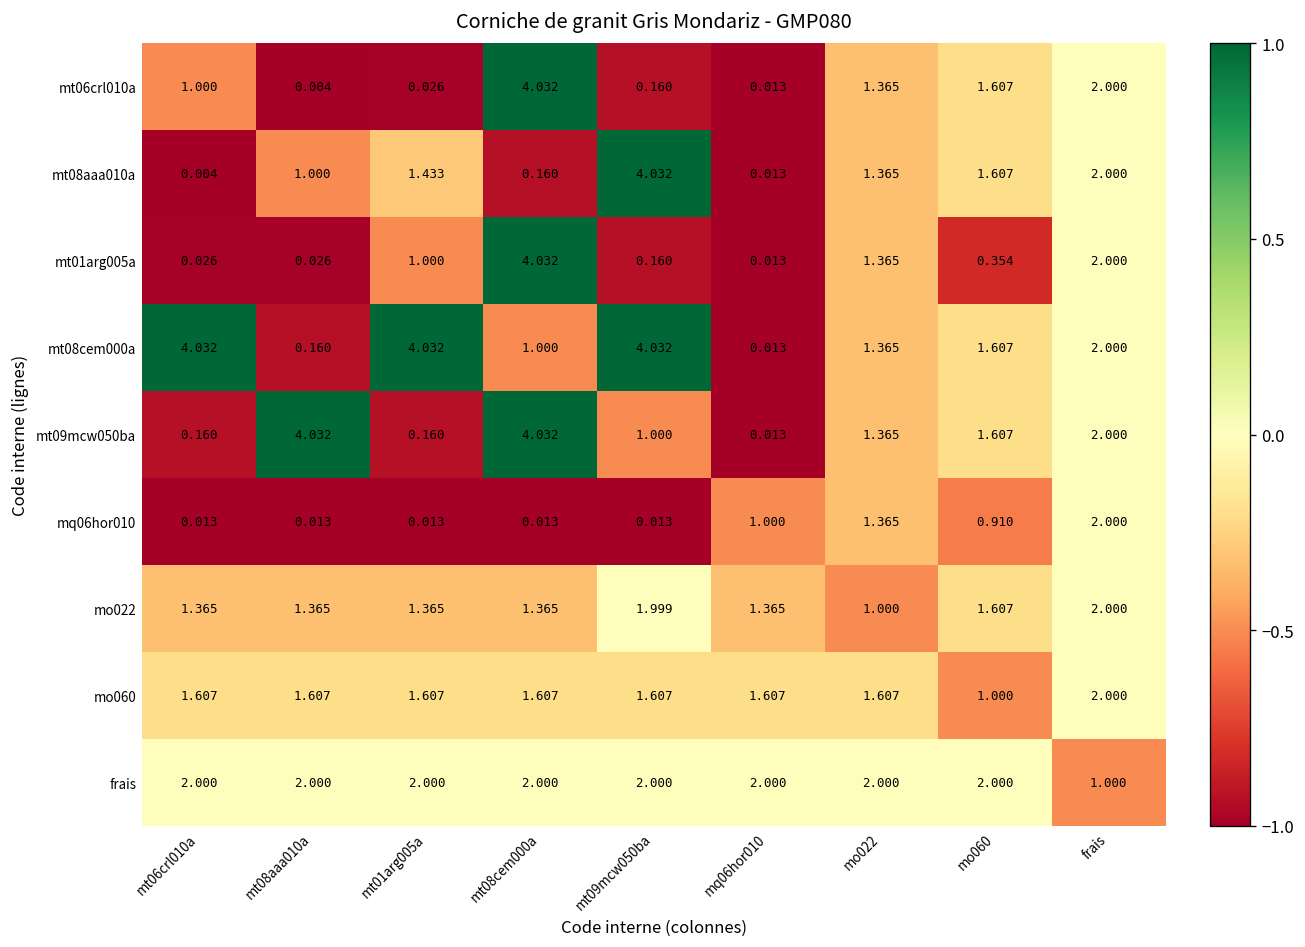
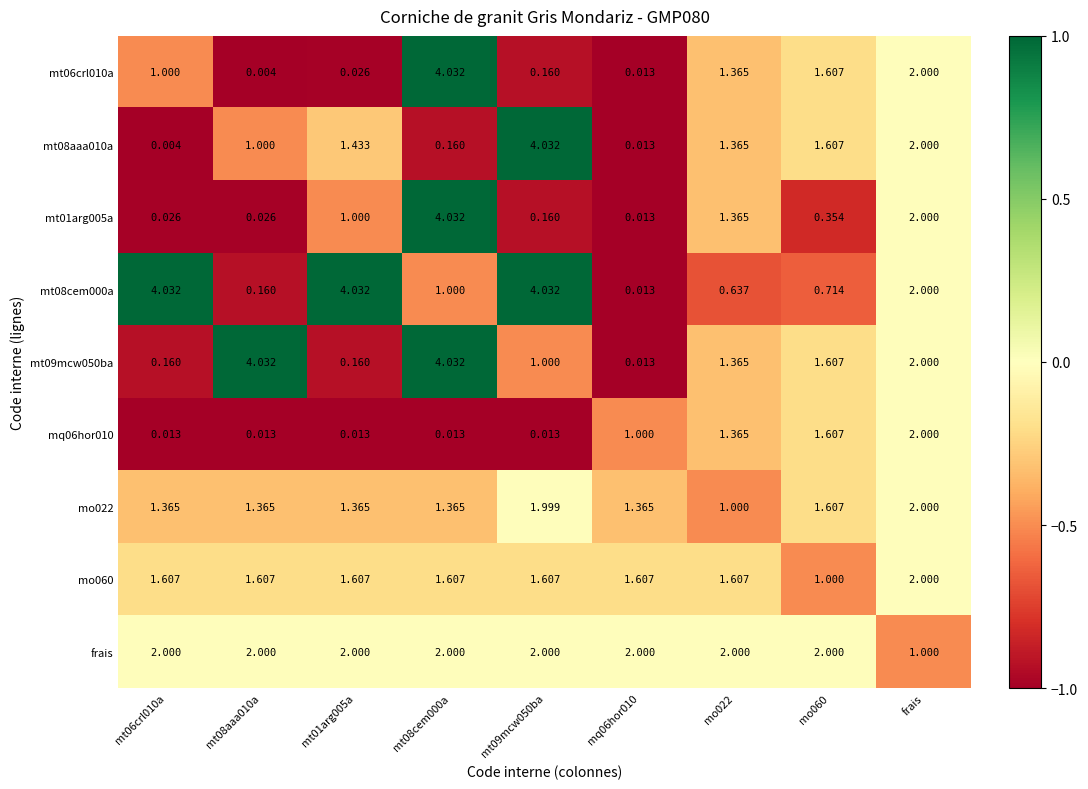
  {
    "mt06crl010a": {
      "mt06crl010a": 1.000,
      "mt08aaa010a": 0.004,
      "mt01arg005a": 0.026,
      "mt08cem000a": 4.032,
      "mt09mcw050ba": 0.160,
      "mq06hor010": 0.013,
      "mo022": 1.365,
      "mo060": 1.607,
      "frais": 2.000
    },
    "mt08aaa010a": {
      "mt06crl010a": 0.004,
      "mt08aaa010a": 1.000,
      "mt01arg005a": 1.433,
      "mt08cem000a": 0.160,
      "mt09mcw050ba": 4.032,
      "mq06hor010": 0.013,
      "mo022": 1.365,
      "mo060": 1.607,
      "frais": 2.000
    },
    "mt01arg005a": {
      "mt06crl010a": 0.026,
      "mt08aaa010a": 0.026,
      "mt01arg005a": 1.000,
      "mt08cem000a": 4.032,
      "mt09mcw050ba": 0.160,
      "mq06hor010": 0.013,
      "mo022": 1.365,
      "mo060": 0.354,
      "frais": 2.000
    },
    "mt08cem000a": {
      "mt06crl010a": 4.032,
      "mt08aaa010a": 0.160,
      "mt01arg005a": 4.032,
      "mt08cem000a": 1.000,
      "mt09mcw050ba": 4.032,
      "mq06hor010": 0.013,
-     "mo022": 1.365,
-     "mo060": 1.607,
+     "mo022": 0.637,
+     "mo060": 0.714,
      "frais": 2.000
    },
    "mt09mcw050ba": {
      "mt06crl010a": 0.160,
      "mt08aaa010a": 4.032,
      "mt01arg005a": 0.160,
      "mt08cem000a": 4.032,
      "mt09mcw050ba": 1.000,
      "mq06hor010": 0.013,
      "mo022": 1.365,
      "mo060": 1.607,
      "frais": 2.000
    },
    "mq06hor010": {
      "mt06crl010a": 0.013,
      "mt08aaa010a": 0.013,
      "mt01arg005a": 0.013,
      "mt08cem000a": 0.013,
      "mt09mcw050ba": 0.013,
      "mq06hor010": 1.000,
      "mo022": 1.365,
-     "mo060": 0.910,
+     "mo060": 1.607,
      "frais": 2.000
    },
    "mo022": {
      "mt06crl010a": 1.365,
      "mt08aaa010a": 1.365,
      "mt01arg005a": 1.365,
      "mt08cem000a": 1.365,
      "mt09mcw050ba": 1.999,
      "mq06hor010": 1.365,
      "mo022": 1.000,
      "mo060": 1.607,
      "frais": 2.000
    },
    "mo060": {
      "mt06crl010a": 1.607,
      "mt08aaa010a": 1.607,
      "mt01arg005a": 1.607,
      "mt08cem000a": 1.607,
      "mt09mcw050ba": 1.607,
      "mq06hor010": 1.607,
      "mo022": 1.607,
      "mo060": 1.000,
      "frais": 2.000
    },
    "frais": {
      "mt06crl010a": 2.000,
      "mt08aaa010a": 2.000,
      "mt01arg005a": 2.000,
      "mt08cem000a": 2.000,
      "mt09mcw050ba": 2.000,
      "mq06hor010": 2.000,
      "mo022": 2.000,
      "mo060": 2.000,
      "frais": 1.000
    }
  }
